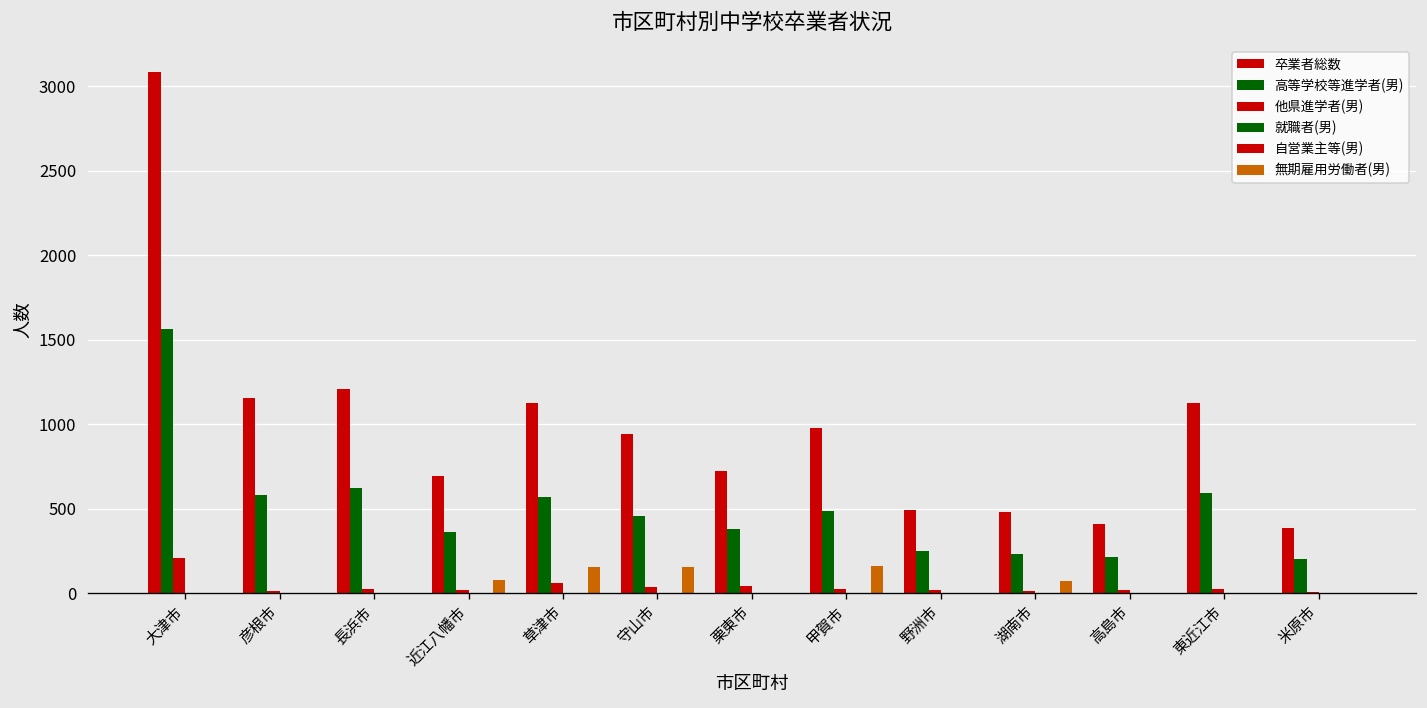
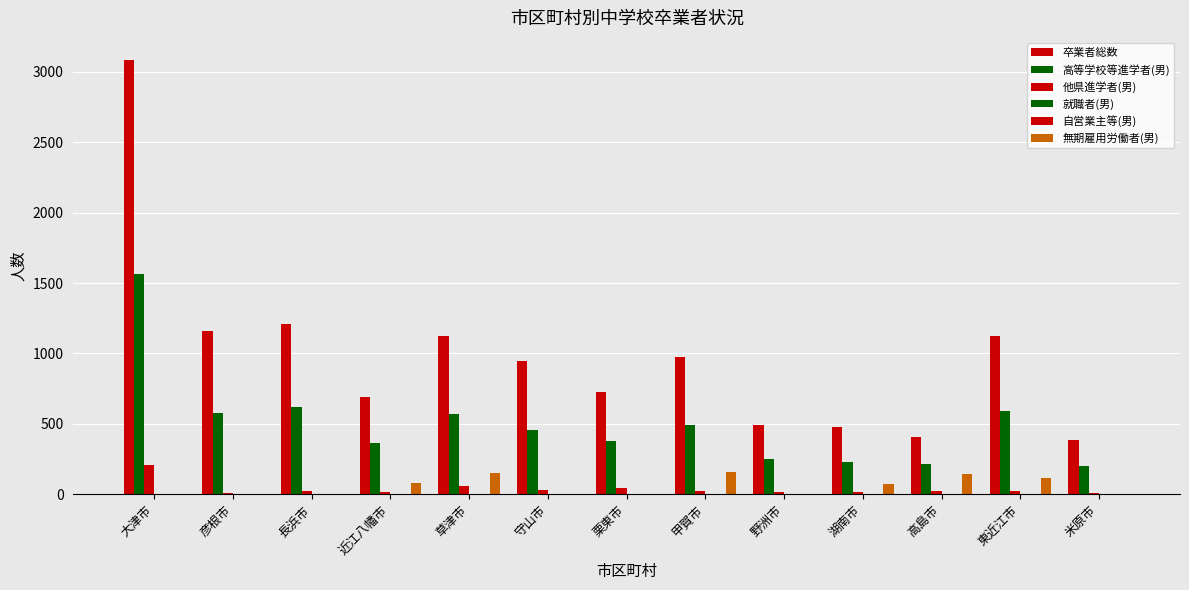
  {
    "無期雇用労働者(男)": {
      "大津市": 0,
      "彦根市": 0,
      "長浜市": 0,
      "近江八幡市": 80,
      "草津市": 150,
-     "守山市": 160,
+     "守山市": 0,
      "栗東市": 0,
      "甲賀市": 160,
      "野洲市": 0,
      "湖南市": 70,
-     "高島市": 0,
-     "東近江市": 0,
+     "高島市": 140,
+     "東近江市": 120,
      "米原市": 0
    }
  }
